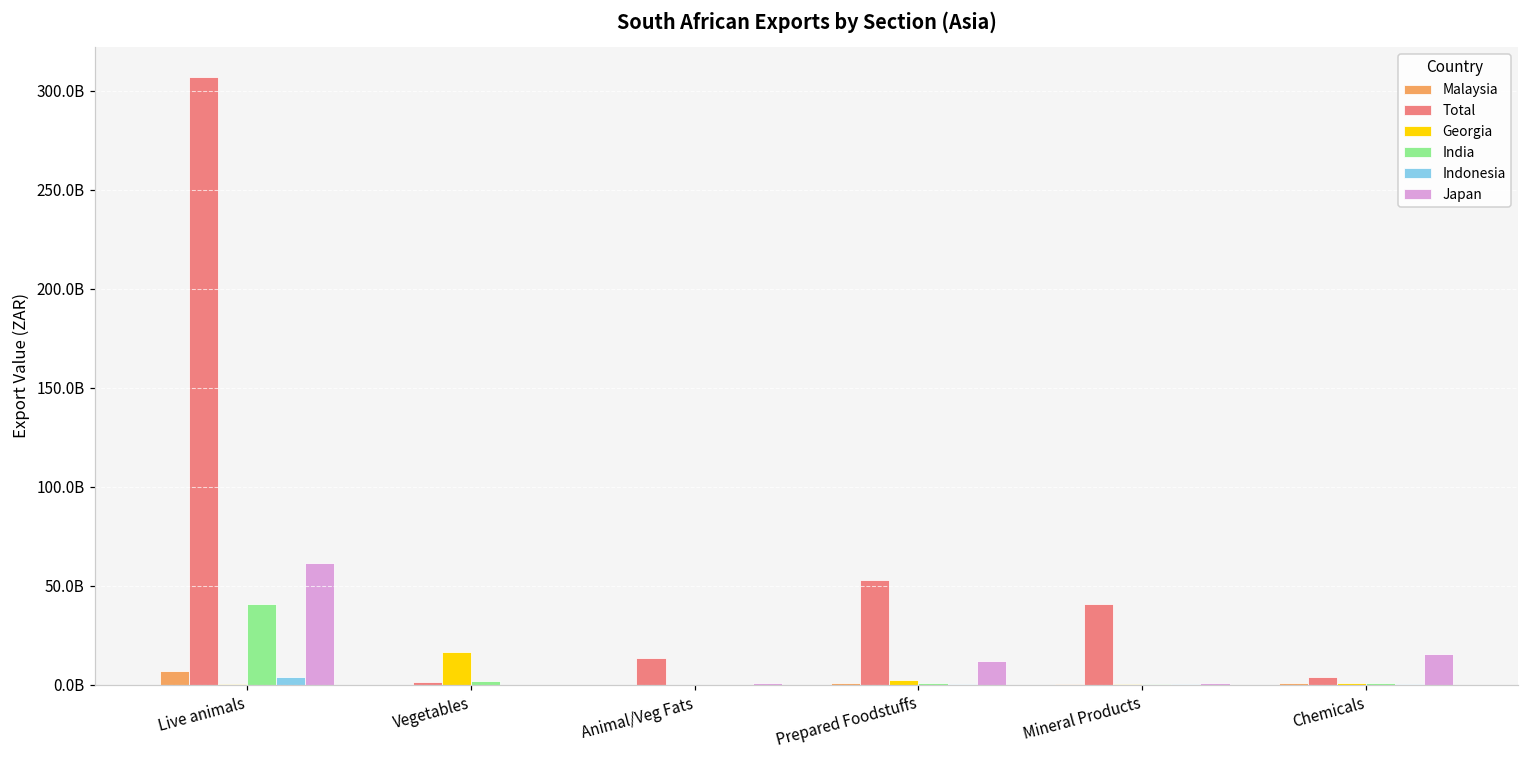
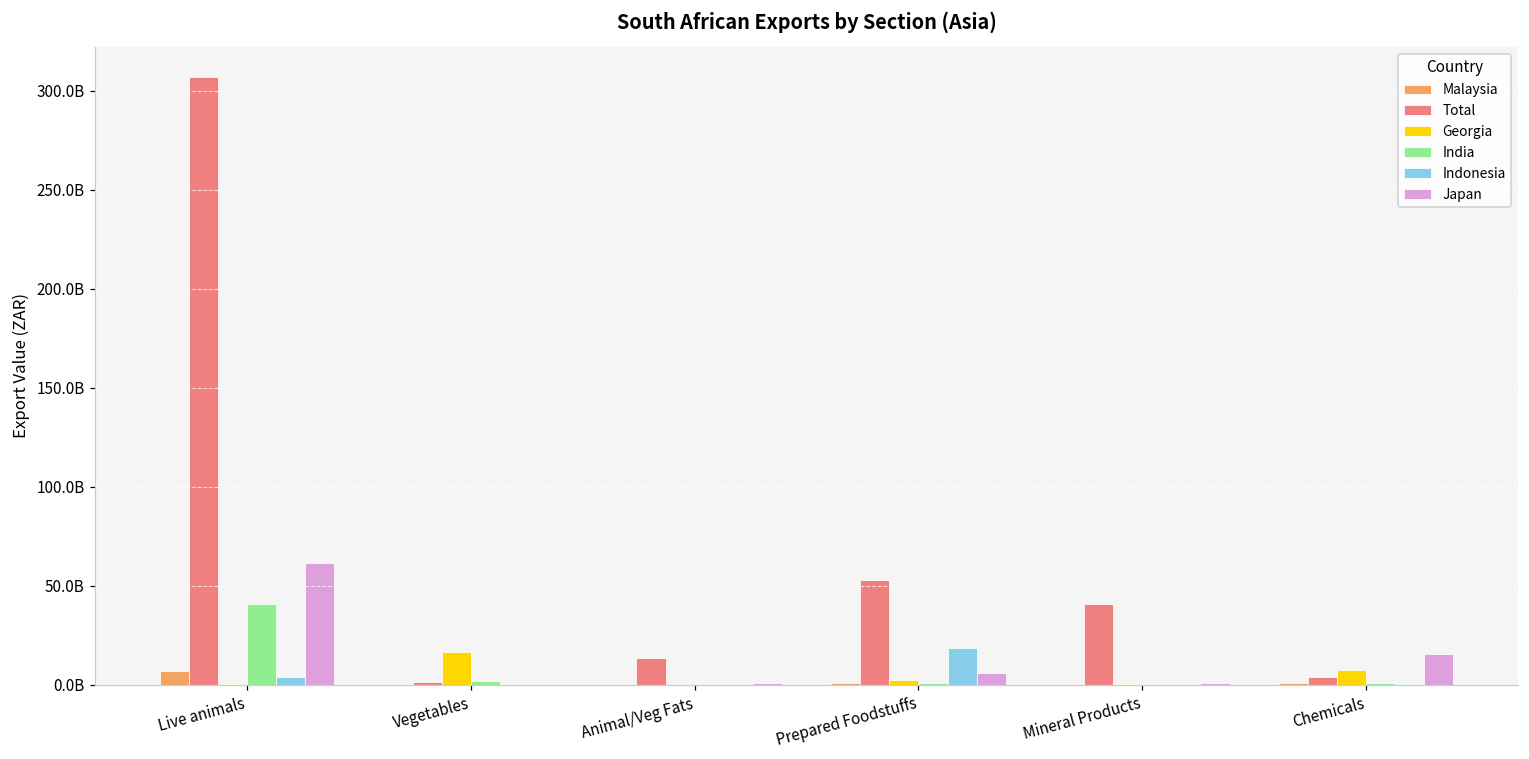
  {
    "Georgia": {
      "Vegetables": 17000000000,
      "Prepared Foodstuffs": 2000000000,
-     "Chemicals": 1000000000
+     "Chemicals": 8000000000
    },
    "India": {
      "Live animals": 41000000000,
      "Vegetables": 2000000000
    },
    "Indonesia": {
      "Live animals": 4000000000,
-     "Prepared Foodstuffs": 0
+     "Prepared Foodstuffs": 19000000000
    },
    "Japan": {
      "Live animals": 62000000000,
-     "Prepared Foodstuffs": 12000000000,
+     "Prepared Foodstuffs": 6000000000,
      "Chemicals": 15000000000
    }
  }
